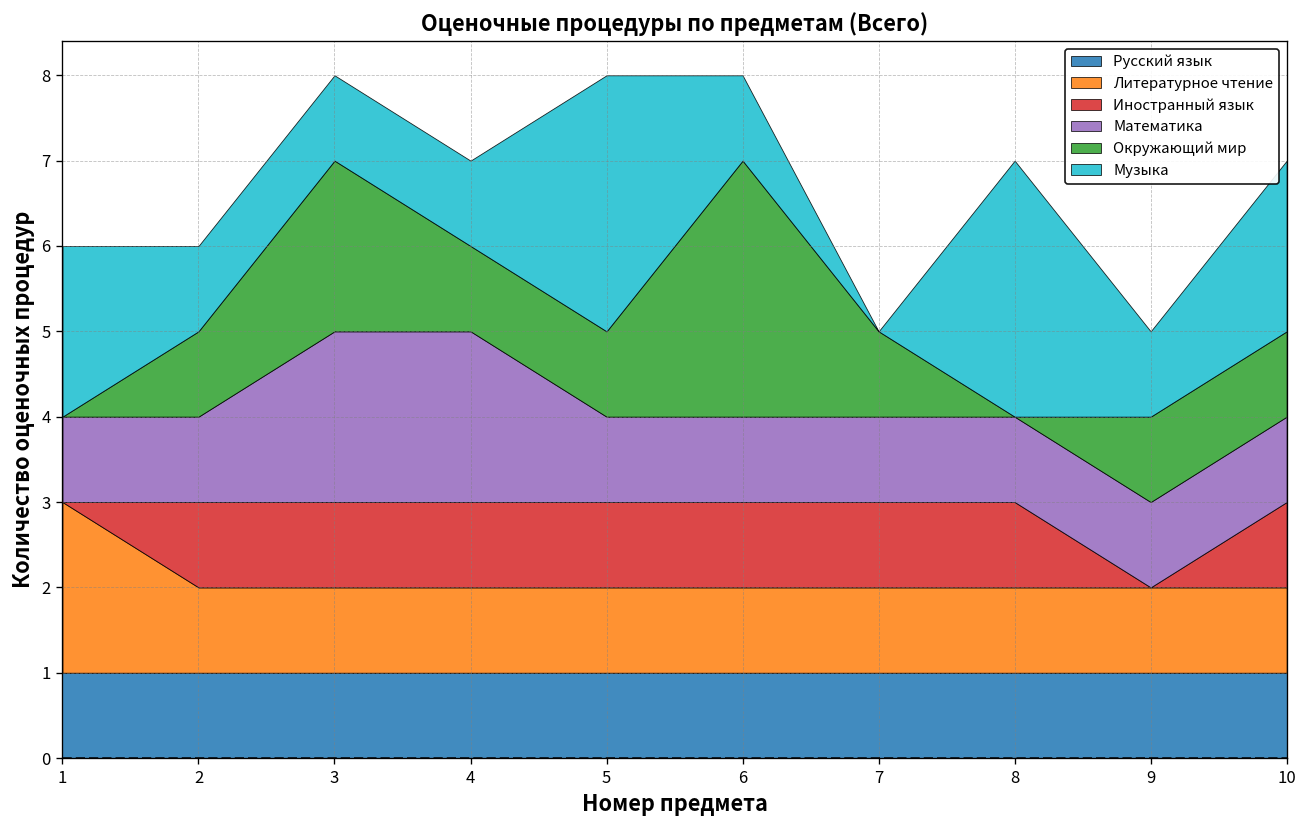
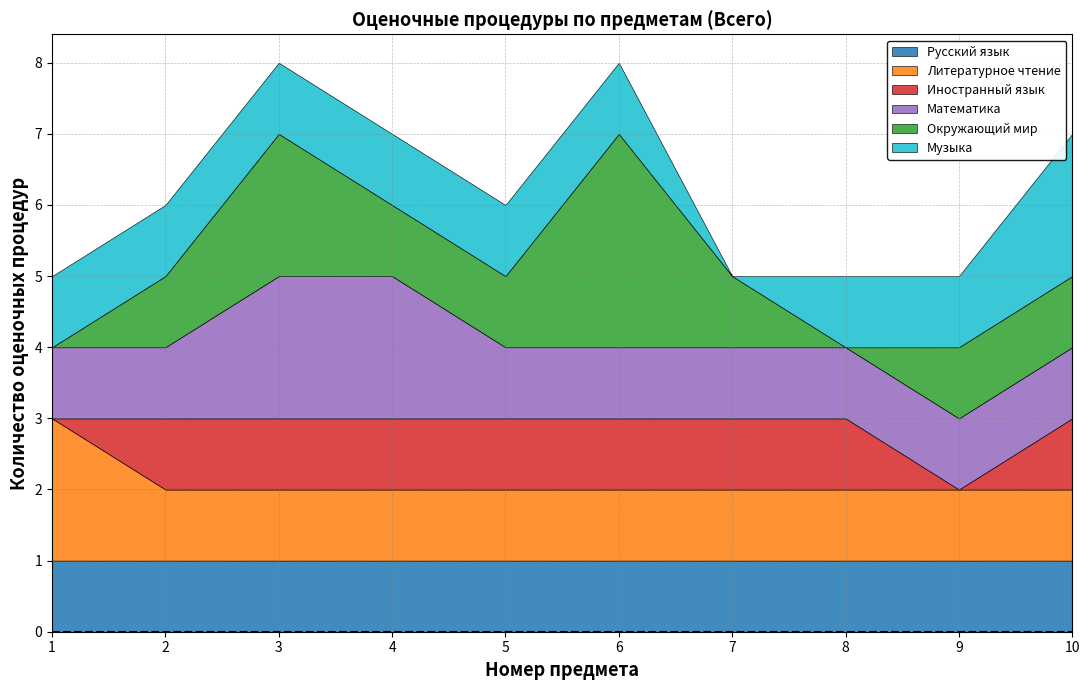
  {
    "Русский язык": {
      "1": 1,
      "2": 1,
      "3": 1,
      "4": 1,
      "5": 1,
      "6": 1,
      "7": 1,
      "8": 1,
      "9": 1,
      "10": 1
    },
    "Математика": {
      "2": 1,
      "3": 2,
      "4": 2,
      "5": 1,
      "6": 1,
      "7": 1,
      "9": 1,
      "10": 1
    },
    "Окружающий мир": {
      "2": 1,
      "3": 2,
      "4": 1,
      "5": 1,
      "6": 3,
      "9": 1,
      "10": 1
    },
    "Музыка": {
-     "1": 2,
+     "1": 1,
      "2": 1,
      "3": 1,
      "4": 1,
-     "5": 3,
+     "5": 1,
      "6": 1,
-     "8": 3,
+     "8": 1,
      "9": 1,
      "10": 2
    }
  }
